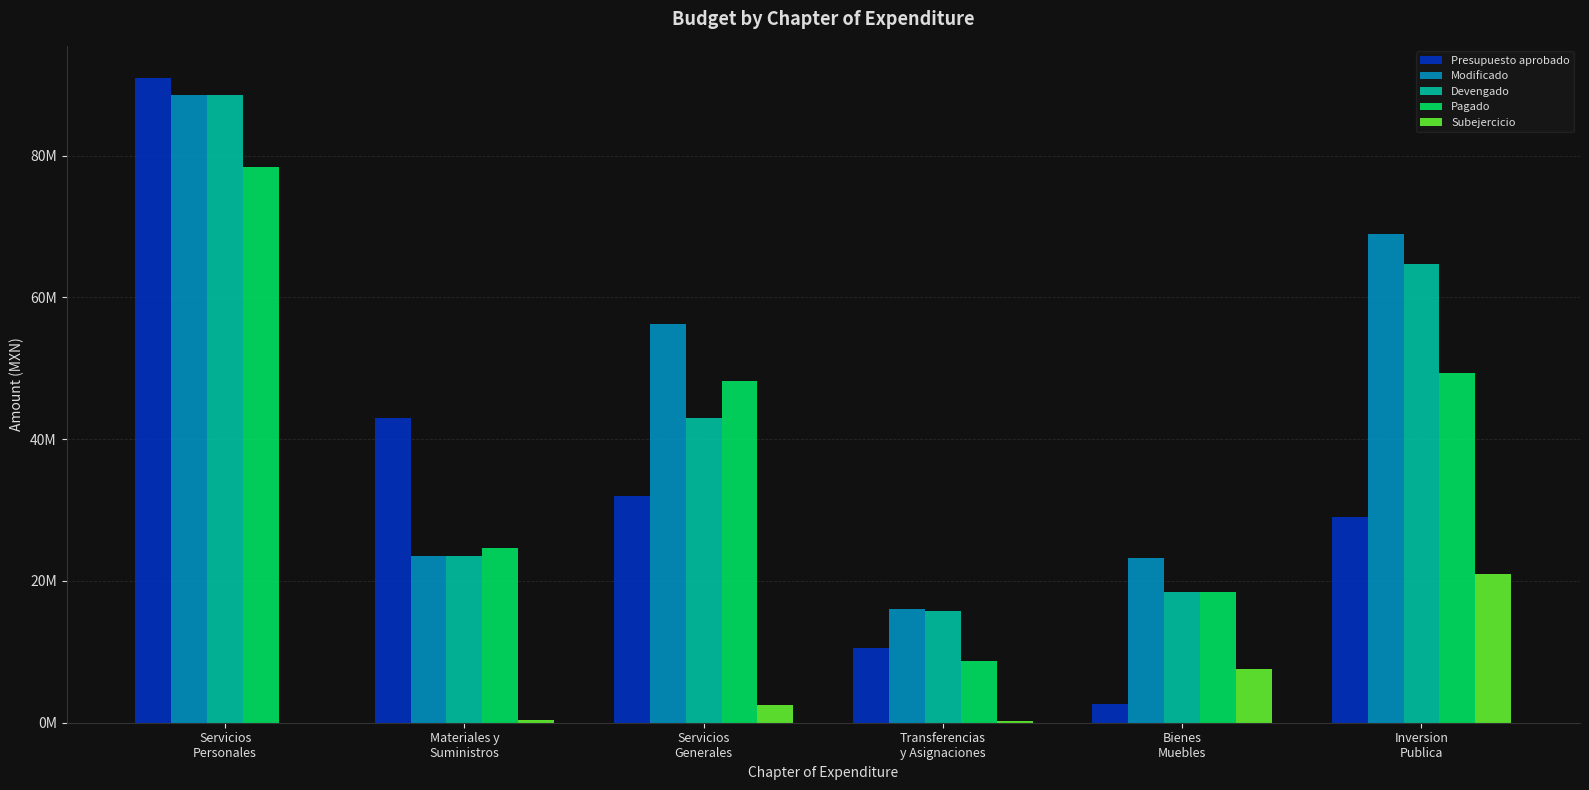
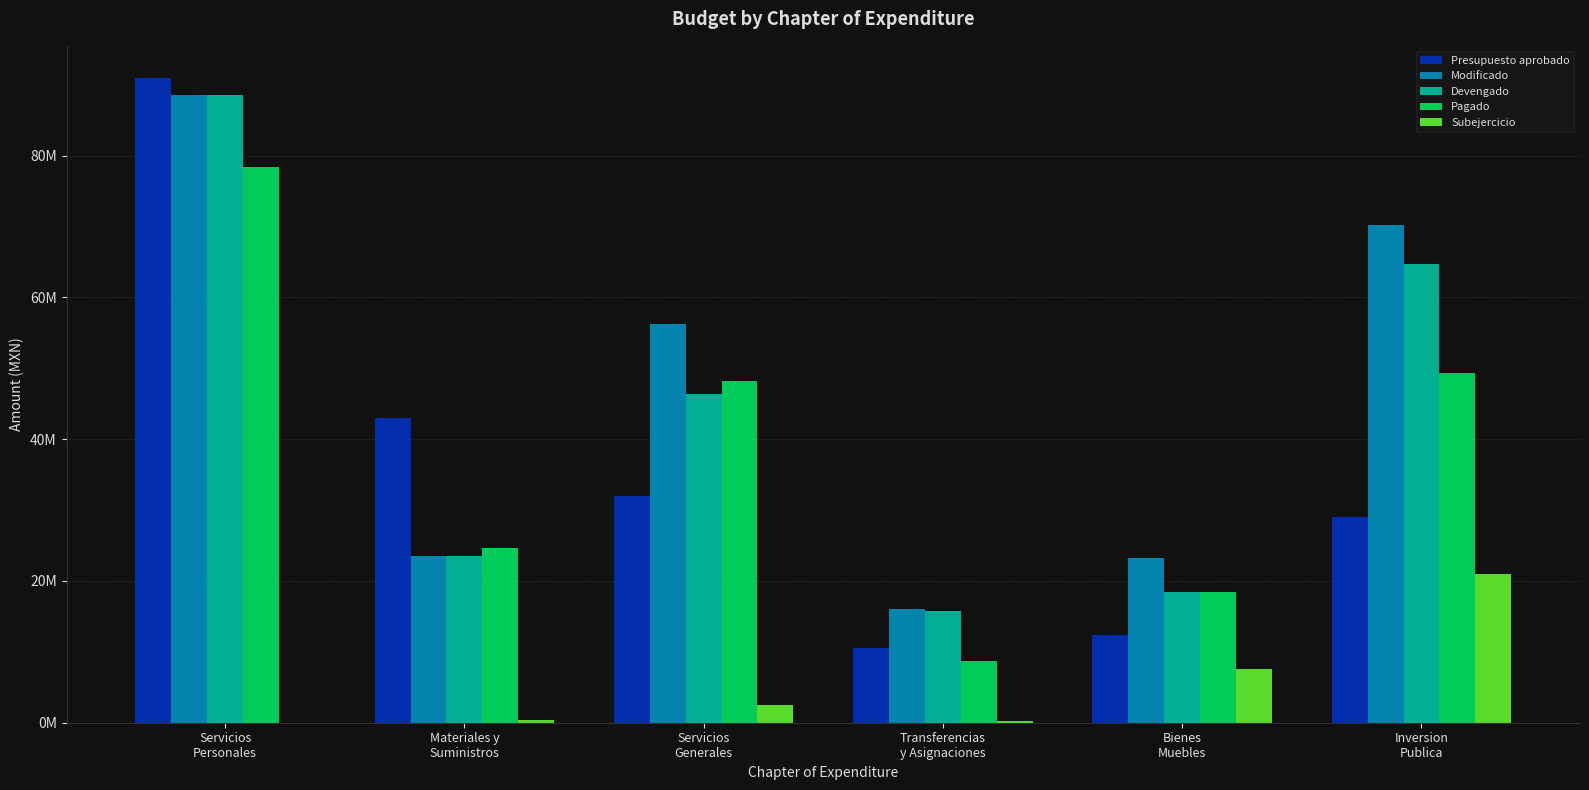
  {
    "Presupuesto aprobado": {
      "Servicios Personales": 91000000,
      "Materiales y Suministros": 43000000,
      "Servicios Generales": 32000000,
      "Transferencias y Asignaciones": 11000000,
-     "Bienes Muebles": 3000000,
+     "Bienes Muebles": 12000000,
      "Inversion Publica": 29000000
    },
    "Modificado": {
      "Servicios Personales": 88000000,
      "Materiales y Suministros": 24000000,
      "Servicios Generales": 56000000,
      "Transferencias y Asignaciones": 16000000,
      "Bienes Muebles": 23000000,
-     "Inversion Publica": 69000000
+     "Inversion Publica": 70000000
    },
    "Devengado": {
      "Servicios Personales": 88000000,
      "Materiales y Suministros": 24000000,
-     "Servicios Generales": 43000000,
+     "Servicios Generales": 46000000,
      "Transferencias y Asignaciones": 16000000,
      "Bienes Muebles": 19000000,
      "Inversion Publica": 65000000
    },
    "Pagado": {
      "Servicios Personales": 78000000,
      "Materiales y Suministros": 25000000,
      "Servicios Generales": 48000000,
      "Transferencias y Asignaciones": 9000000,
      "Bienes Muebles": 19000000,
      "Inversion Publica": 49000000
    },
    "Subejercicio": {
      "Servicios Personales": 0,
      "Servicios Generales": 2000000,
      "Bienes Muebles": 8000000,
      "Inversion Publica": 21000000
    }
  }
